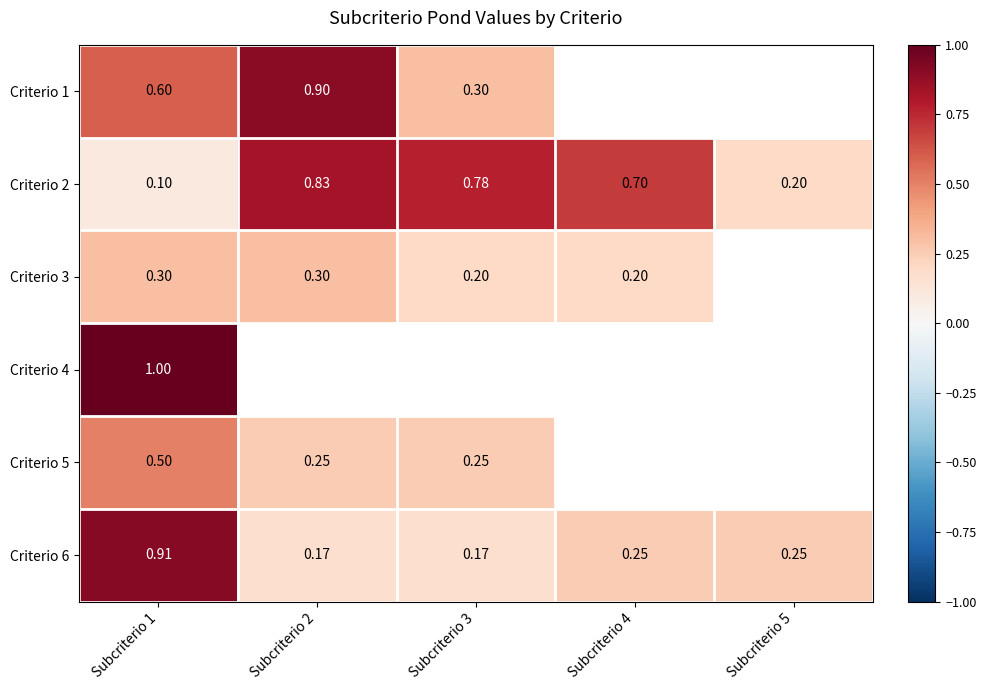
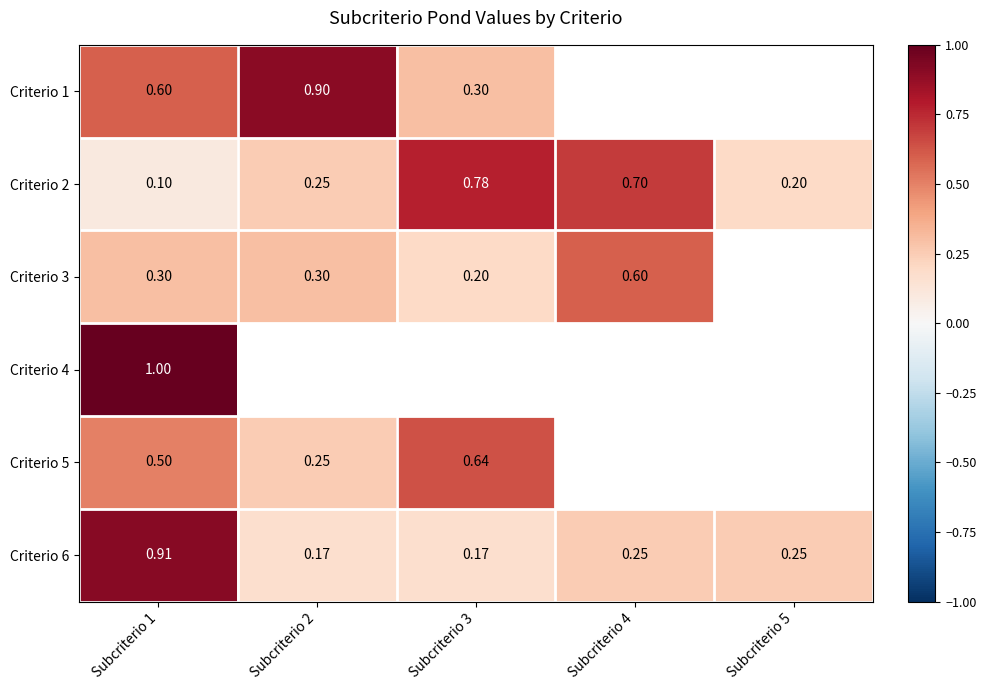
  {
    "Criterio 1": {
      "Subcriterio 1": 0.60,
      "Subcriterio 2": 0.90,
      "Subcriterio 3": 0.30
    },
    "Criterio 2": {
      "Subcriterio 1": 0.10,
-     "Subcriterio 2": 0.83,
+     "Subcriterio 2": 0.25,
      "Subcriterio 3": 0.78,
      "Subcriterio 4": 0.70,
      "Subcriterio 5": 0.20
    },
    "Criterio 3": {
      "Subcriterio 1": 0.30,
      "Subcriterio 2": 0.30,
      "Subcriterio 3": 0.20,
-     "Subcriterio 4": 0.20
+     "Subcriterio 4": 0.60
    },
    "Criterio 4": {
      "Subcriterio 1": 1.00
    },
    "Criterio 5": {
      "Subcriterio 1": 0.50,
      "Subcriterio 2": 0.25,
-     "Subcriterio 3": 0.25
+     "Subcriterio 3": 0.64
    },
    "Criterio 6": {
      "Subcriterio 1": 0.91,
      "Subcriterio 2": 0.17,
      "Subcriterio 3": 0.17,
      "Subcriterio 4": 0.25,
      "Subcriterio 5": 0.25
    }
  }
